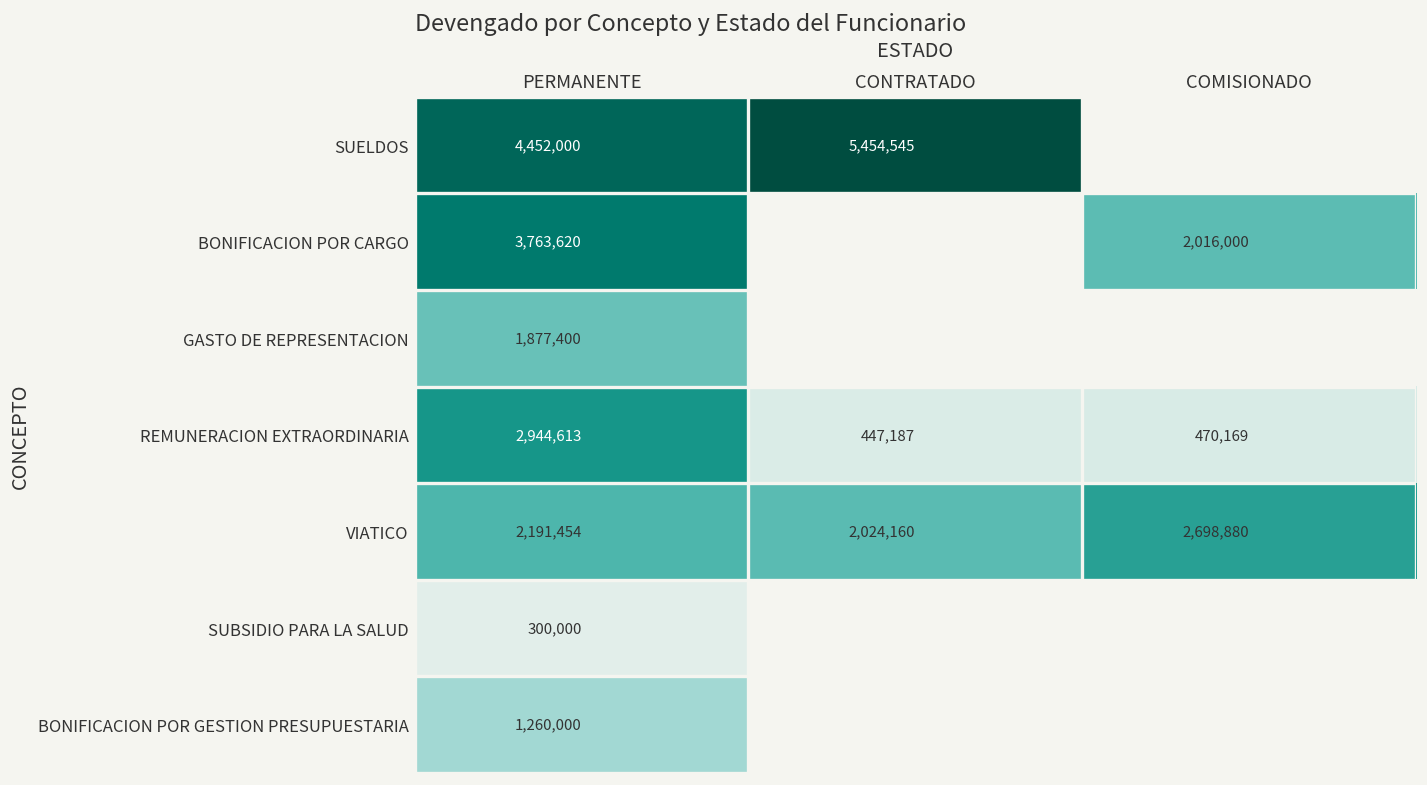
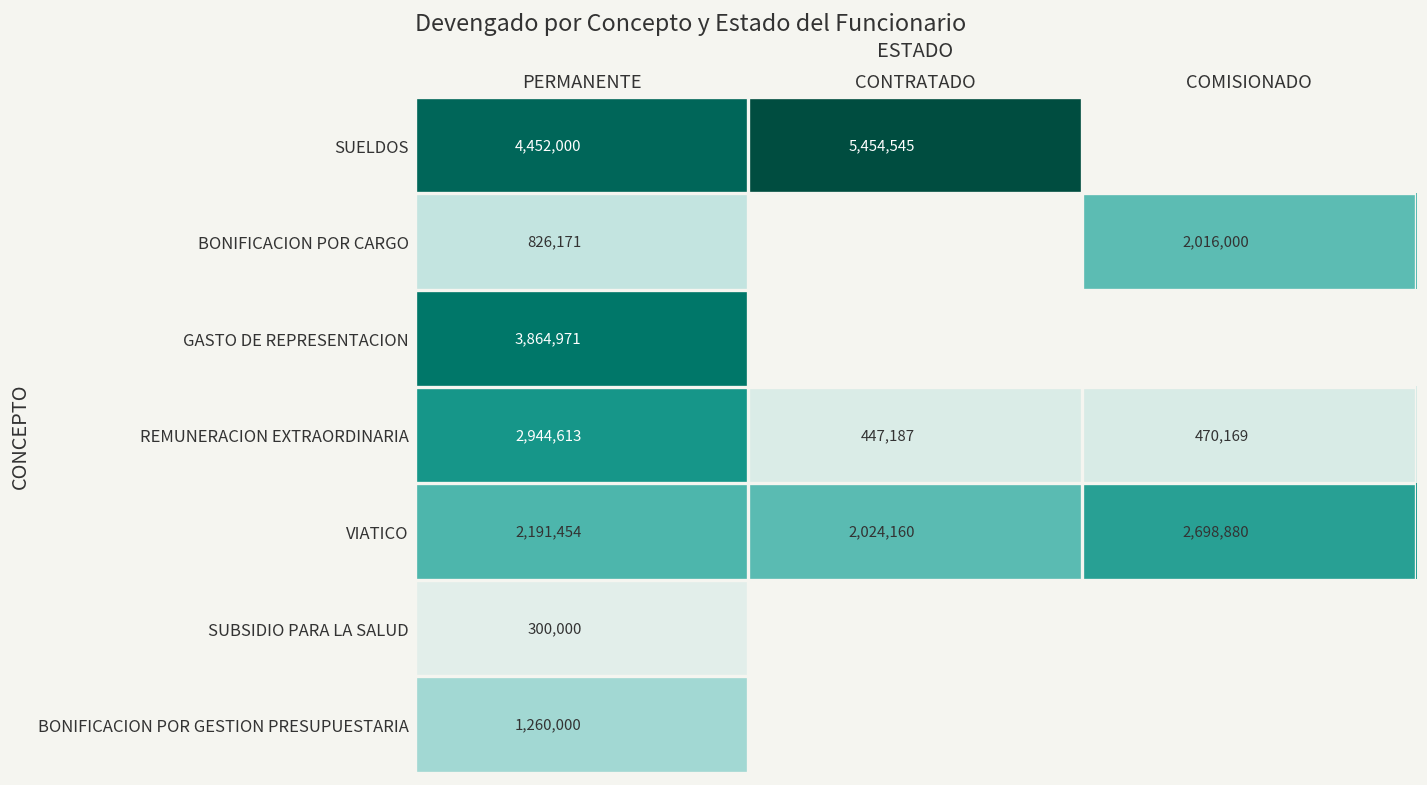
  {
    "SUELDOS": {
      "PERMANENTE": "4,452,000",
      "CONTRATADO": "5,454,545"
    },
    "BONIFICACION POR CARGO": {
-     "PERMANENTE": "3,763,620",
+     "PERMANENTE": "826,171",
      "COMISIONADO": "2,016,000"
    },
    "GASTO DE REPRESENTACION": {
-     "PERMANENTE": "1,877,400"
+     "PERMANENTE": "3,864,971"
    },
    "REMUNERACION EXTRAORDINARIA": {
      "PERMANENTE": "2,944,613",
      "CONTRATADO": "447,187",
      "COMISIONADO": "470,169"
    },
    "VIATICO": {
      "PERMANENTE": "2,191,454",
      "CONTRATADO": "2,024,160",
      "COMISIONADO": "2,698,880"
    },
    "SUBSIDIO PARA LA SALUD": {
      "PERMANENTE": "300,000"
    },
    "BONIFICACION POR GESTION PRESUPUESTARIA": {
      "PERMANENTE": "1,260,000"
    }
  }
